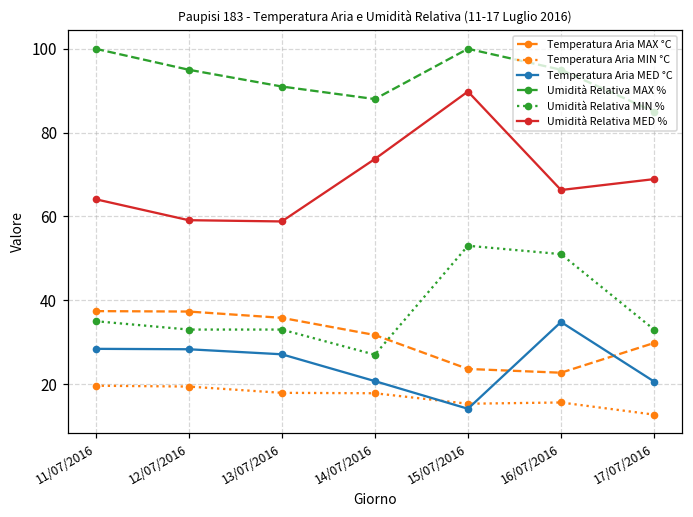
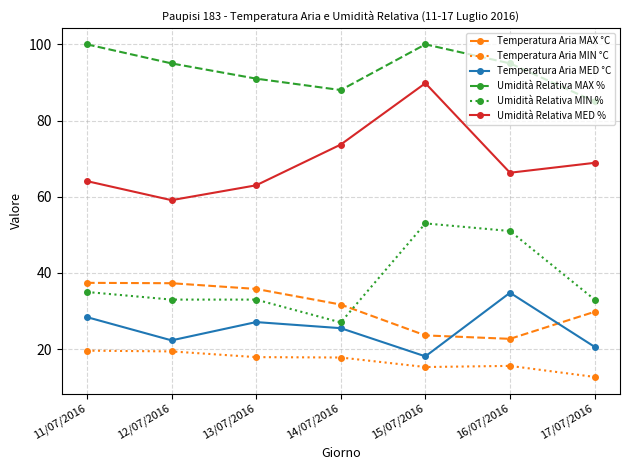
  {
    "Temperatura Aria MED °C": {
      "11/07/2016": 28,
-     "12/07/2016": 28,
+     "12/07/2016": 22,
      "13/07/2016": 27,
-     "14/07/2016": 21,
-     "15/07/2016": 14,
+     "14/07/2016": 26,
+     "15/07/2016": 18,
      "16/07/2016": 35,
      "17/07/2016": 21
    },
    "Umidità Relativa MED %": {
      "11/07/2016": 64,
      "12/07/2016": 59,
-     "13/07/2016": 59,
+     "13/07/2016": 63,
      "14/07/2016": 74,
      "15/07/2016": 90,
      "16/07/2016": 66,
      "17/07/2016": 69
    }
  }
